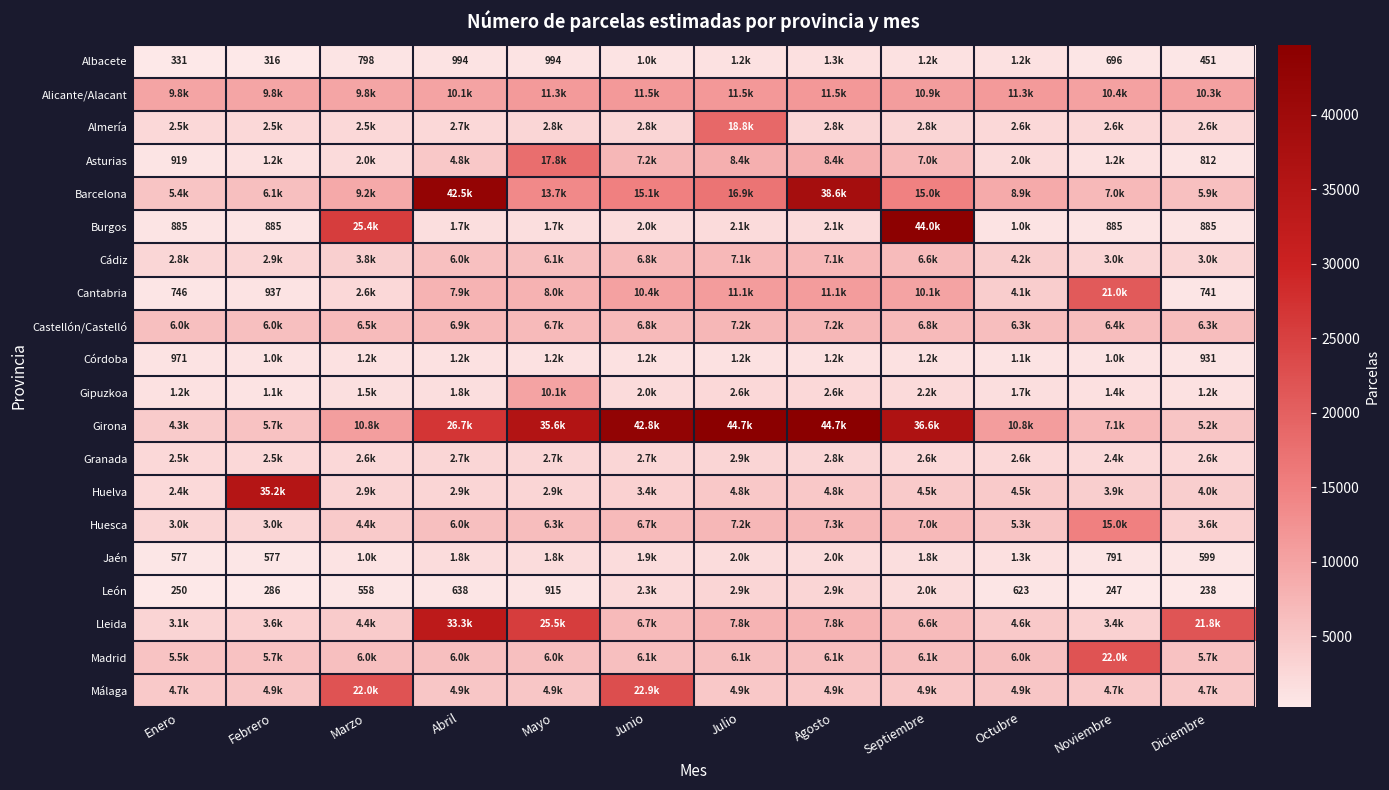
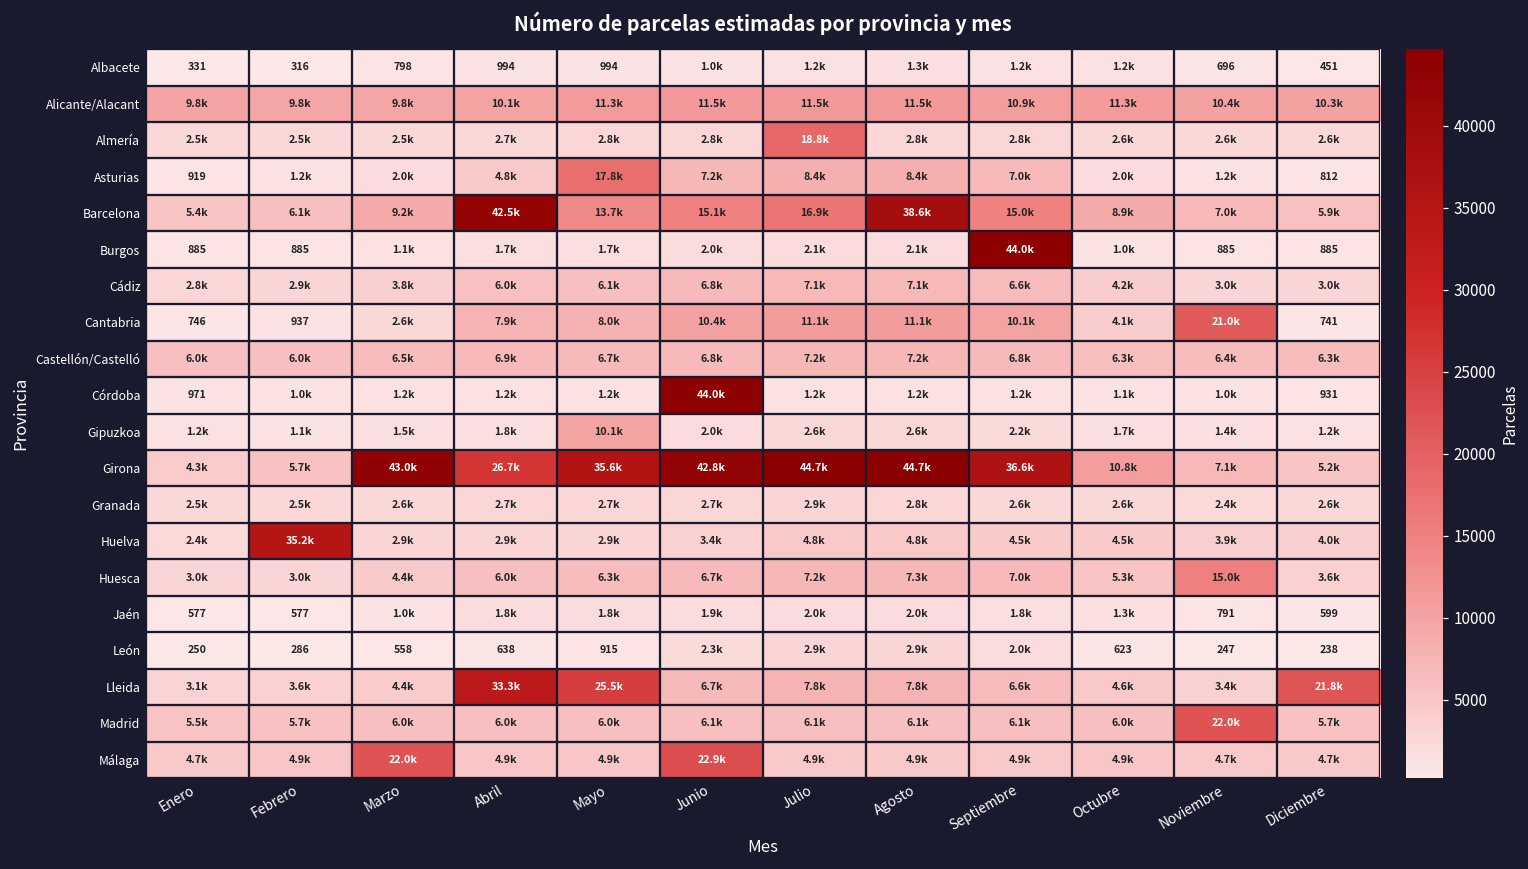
  {
    "Burgos": {
      "Enero": "885",
      "Febrero": "885",
-     "Marzo": "25.4k",
+     "Marzo": "1.1k",
      "Abril": "1.7k",
      "Mayo": "1.7k",
      "Junio": "2.0k",
      "Julio": "2.1k",
      "Agosto": "2.1k",
      "Septiembre": "44.0k",
      "Octubre": "1.0k",
      "Noviembre": "885",
      "Diciembre": "885"
    },
    "Córdoba": {
      "Enero": "971",
      "Febrero": "1.0k",
      "Marzo": "1.2k",
      "Abril": "1.2k",
      "Mayo": "1.2k",
-     "Junio": "1.2k",
+     "Junio": "44.0k",
      "Julio": "1.2k",
      "Agosto": "1.2k",
      "Septiembre": "1.2k",
      "Octubre": "1.1k",
      "Noviembre": "1.0k",
      "Diciembre": "931"
    },
    "Girona": {
      "Enero": "4.3k",
      "Febrero": "5.7k",
-     "Marzo": "10.8k",
+     "Marzo": "43.0k",
      "Abril": "26.7k",
      "Mayo": "35.6k",
      "Junio": "42.8k",
      "Julio": "44.7k",
      "Agosto": "44.7k",
      "Septiembre": "36.6k",
      "Octubre": "10.8k",
      "Noviembre": "7.1k",
      "Diciembre": "5.2k"
    }
  }
